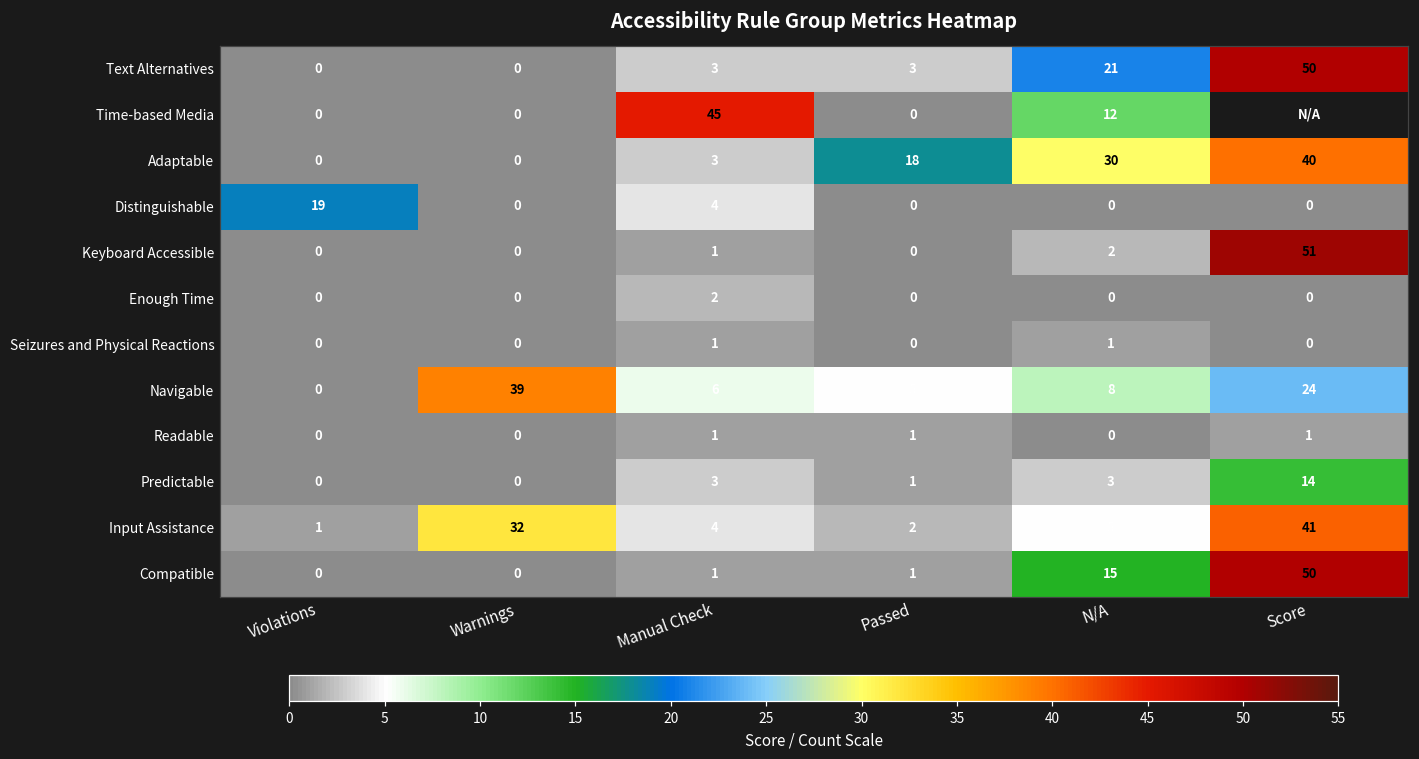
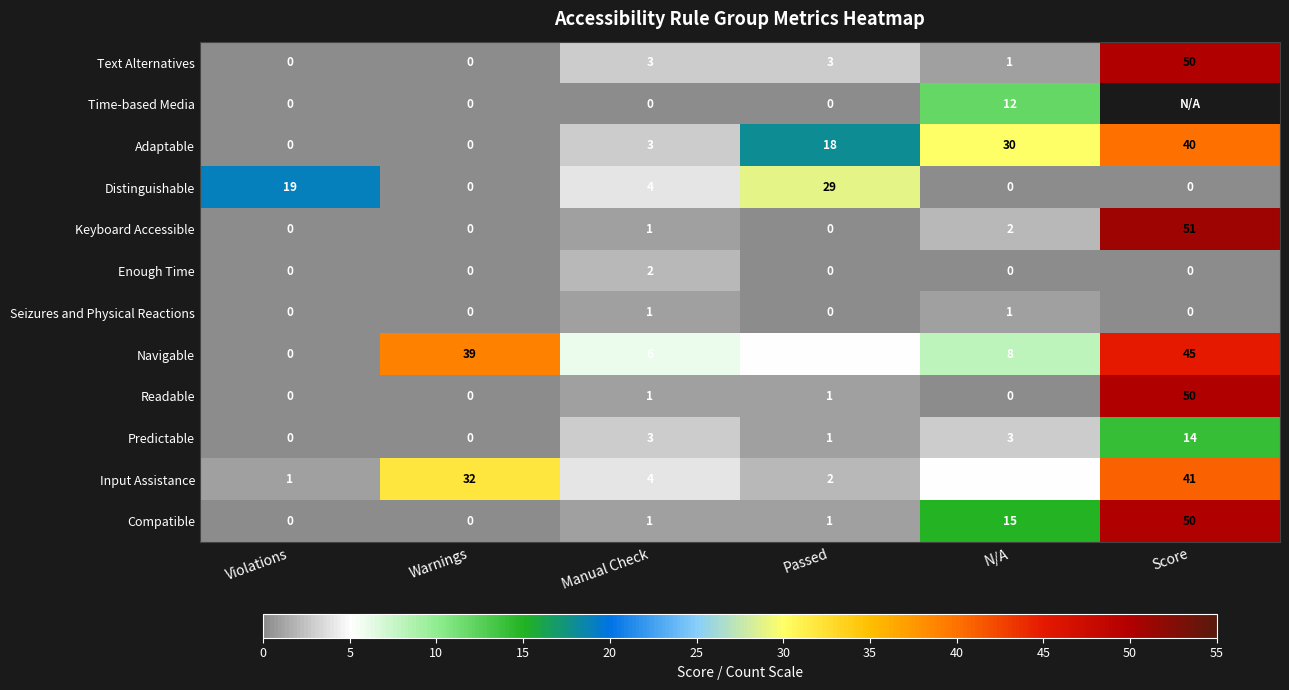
  {
    "Text Alternatives": {
      "Violations": 0,
      "Warnings": 0,
      "Manual Check": 3,
      "Passed": 3,
-     "N/A": 21,
+     "N/A": 1,
      "Score": 50
    },
    "Time-based Media": {
      "Violations": 0,
      "Warnings": 0,
-     "Manual Check": 45,
+     "Manual Check": 0,
      "Passed": 0,
      "N/A": 12
    },
    "Adaptable": {
      "Violations": 0,
      "Warnings": 0,
      "Manual Check": 3,
      "Passed": 18,
      "N/A": 30,
      "Score": 40
    },
    "Distinguishable": {
      "Violations": 19,
      "Warnings": 0,
-     "Passed": 0,
+     "Passed": 29,
      "N/A": 0,
      "Score": 0
    },
    "Keyboard Accessible": {
      "Violations": 0,
      "Warnings": 0,
      "Manual Check": 1,
      "Passed": 0,
      "N/A": 2,
      "Score": 51
    },
    "Enough Time": {
      "Violations": 0,
      "Warnings": 0,
      "Manual Check": 2,
      "Passed": 0,
      "N/A": 0,
      "Score": 0
    },
    "Seizures and Physical Reactions": {
      "Violations": 0,
      "Warnings": 0,
      "Manual Check": 1,
      "Passed": 0,
      "N/A": 1,
      "Score": 0
    },
    "Navigable": {
      "Violations": 0,
      "Warnings": 39,
      "N/A": 8,
-     "Score": 24
+     "Score": 45
    },
    "Readable": {
      "Violations": 0,
      "Warnings": 0,
      "Manual Check": 1,
      "Passed": 1,
      "N/A": 0,
-     "Score": 1
+     "Score": 50
    },
    "Predictable": {
      "Violations": 0,
      "Warnings": 0,
      "Manual Check": 3,
      "Passed": 1,
      "N/A": 3,
      "Score": 14
    },
    "Input Assistance": {
      "Violations": 1,
      "Warnings": 32,
      "Passed": 2,
      "Score": 41
    },
    "Compatible": {
      "Violations": 0,
      "Warnings": 0,
      "Manual Check": 1,
      "Passed": 1,
      "N/A": 15,
      "Score": 50
    }
  }
